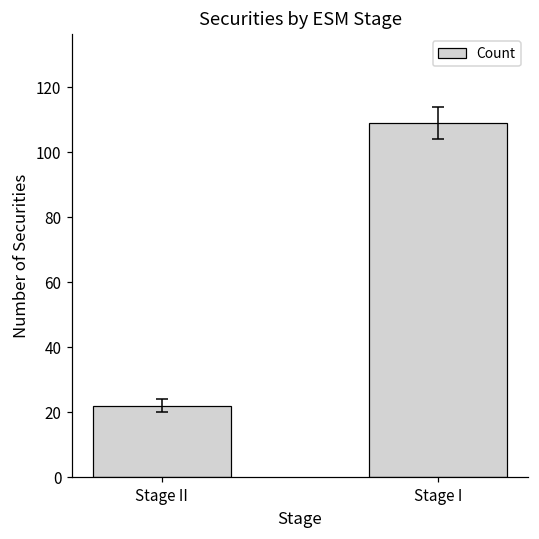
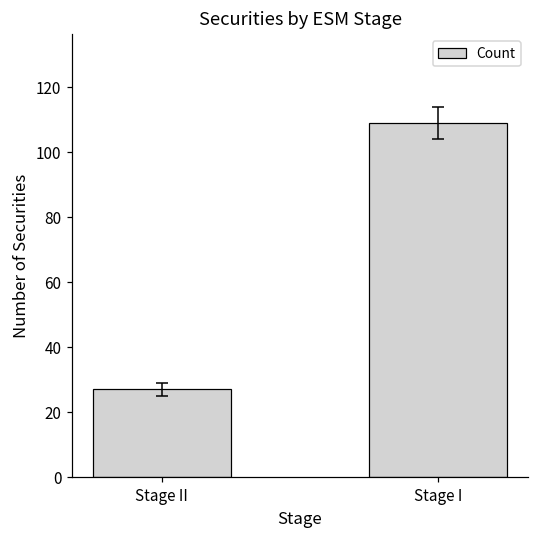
  {
    "Count": {
-     "Stage II": 22,
+     "Stage II": 27,
      "Stage I": 109
    }
  }
